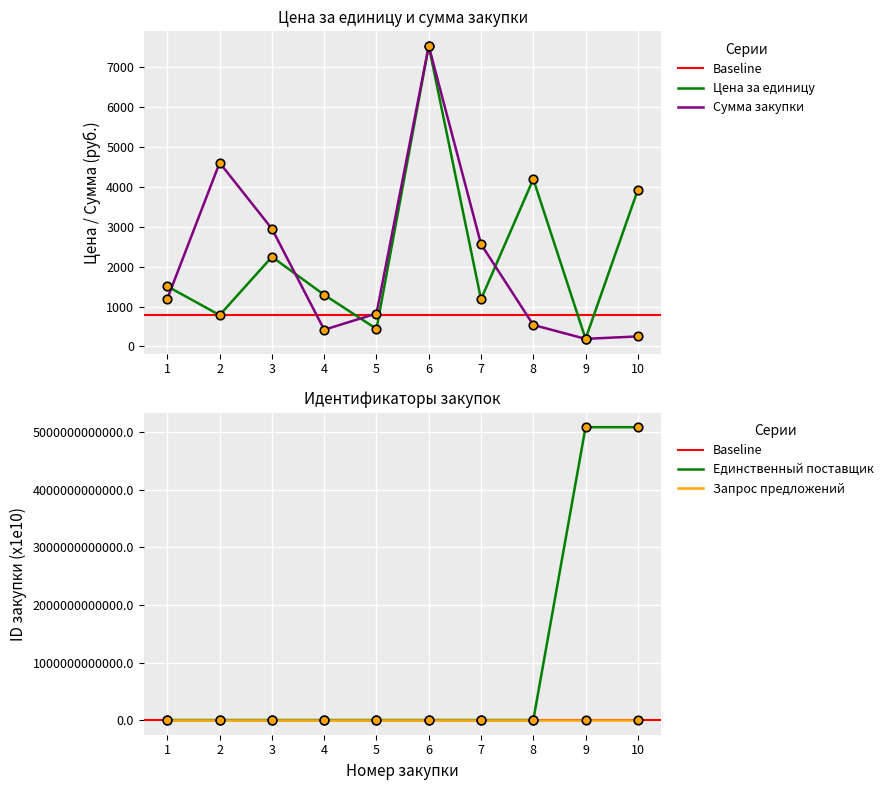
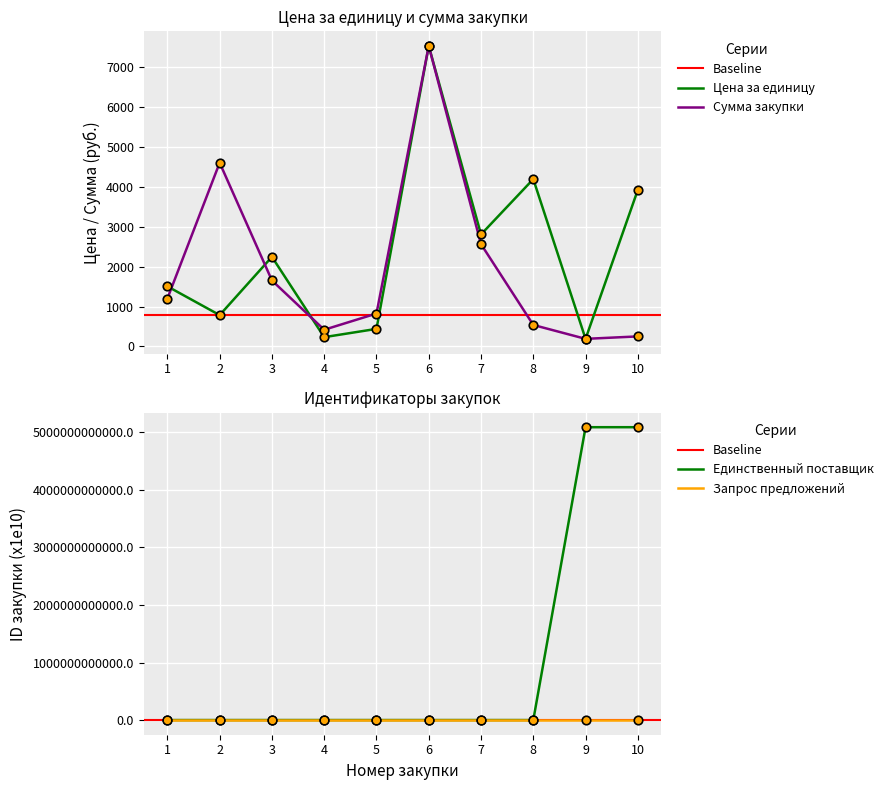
  {
    "Цена за единицу и сумма закупки": {
      "Цена за единицу": {
        "1": 1500,
        "2": 800,
        "3": 2200,
-       "4": 1300,
+       "4": 200,
        "5": 400,
-       "7": 1200,
+       "7": 2800,
        "8": 4200,
        "10": 3900
      },
      "Сумма закупки": {
        "1": 1200,
        "2": 4600,
-       "3": 2900,
+       "3": 1700,
        "4": 400,
        "5": 800,
        "7": 2600,
        "8": 500,
        "10": 300
      }
    },
    "Идентификаторы закупок": {
      "Единственный поставщик": {
        "9": 5100000000000,
        "10": 5100000000000
      },
      "Запрос предложений": {
        "9": 0,
        "10": 0
      }
    }
  }
